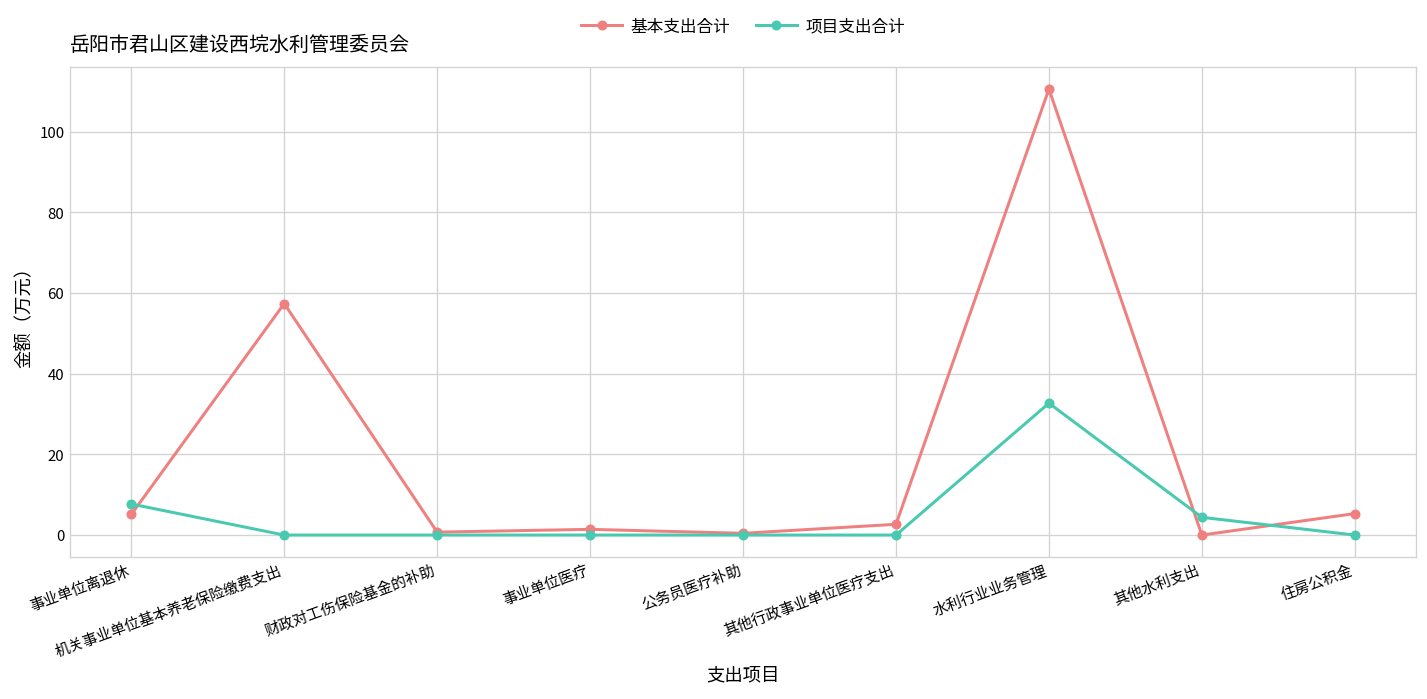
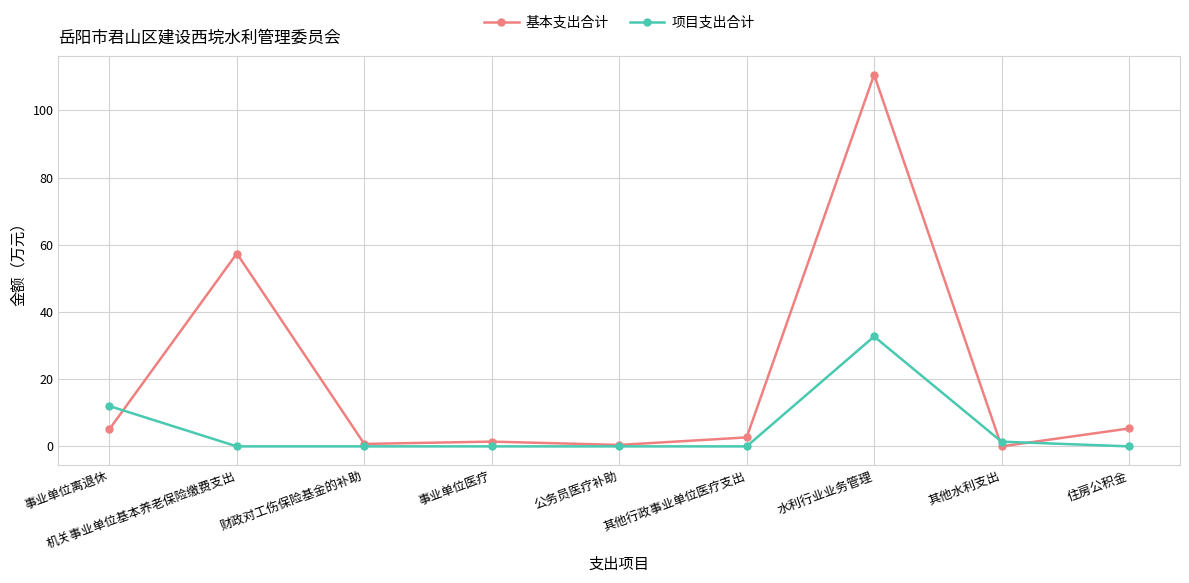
  {
    "基本支出合计": {
      "事业单位离退休": 5,
      "机关事业单位基本养老保险缴费支出": 57,
      "事业单位医疗": 1,
      "其他行政事业单位医疗支出": 3,
      "水利行业业务管理": 111,
      "其他水利支出": 0,
      "住房公积金": 5
    },
    "项目支出合计": {
-     "事业单位离退休": 8,
+     "事业单位离退休": 12,
      "机关事业单位基本养老保险缴费支出": 0,
      "事业单位医疗": 0,
      "其他行政事业单位医疗支出": 0,
      "水利行业业务管理": 33,
-     "其他水利支出": 4,
+     "其他水利支出": 1,
      "住房公积金": 0
    }
  }
